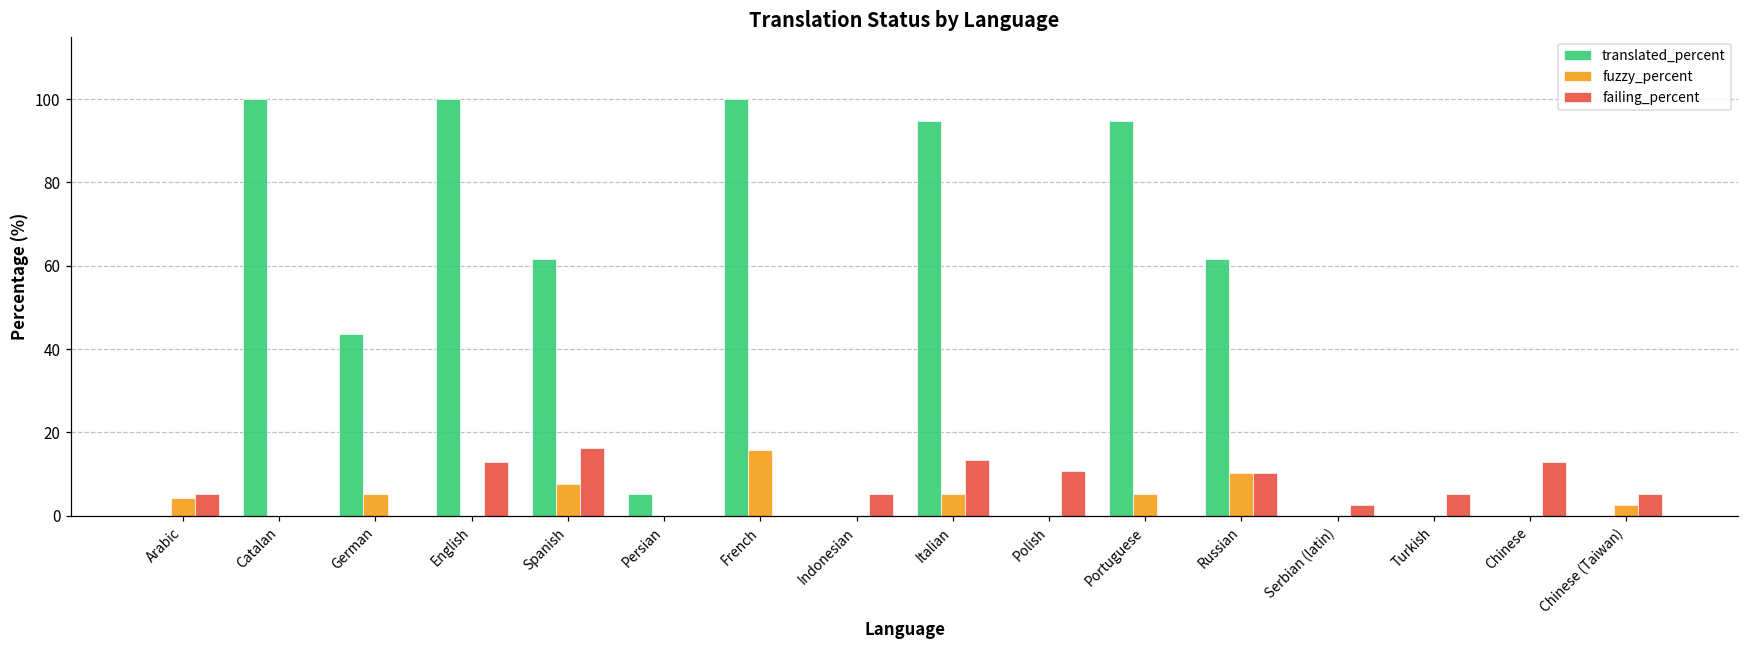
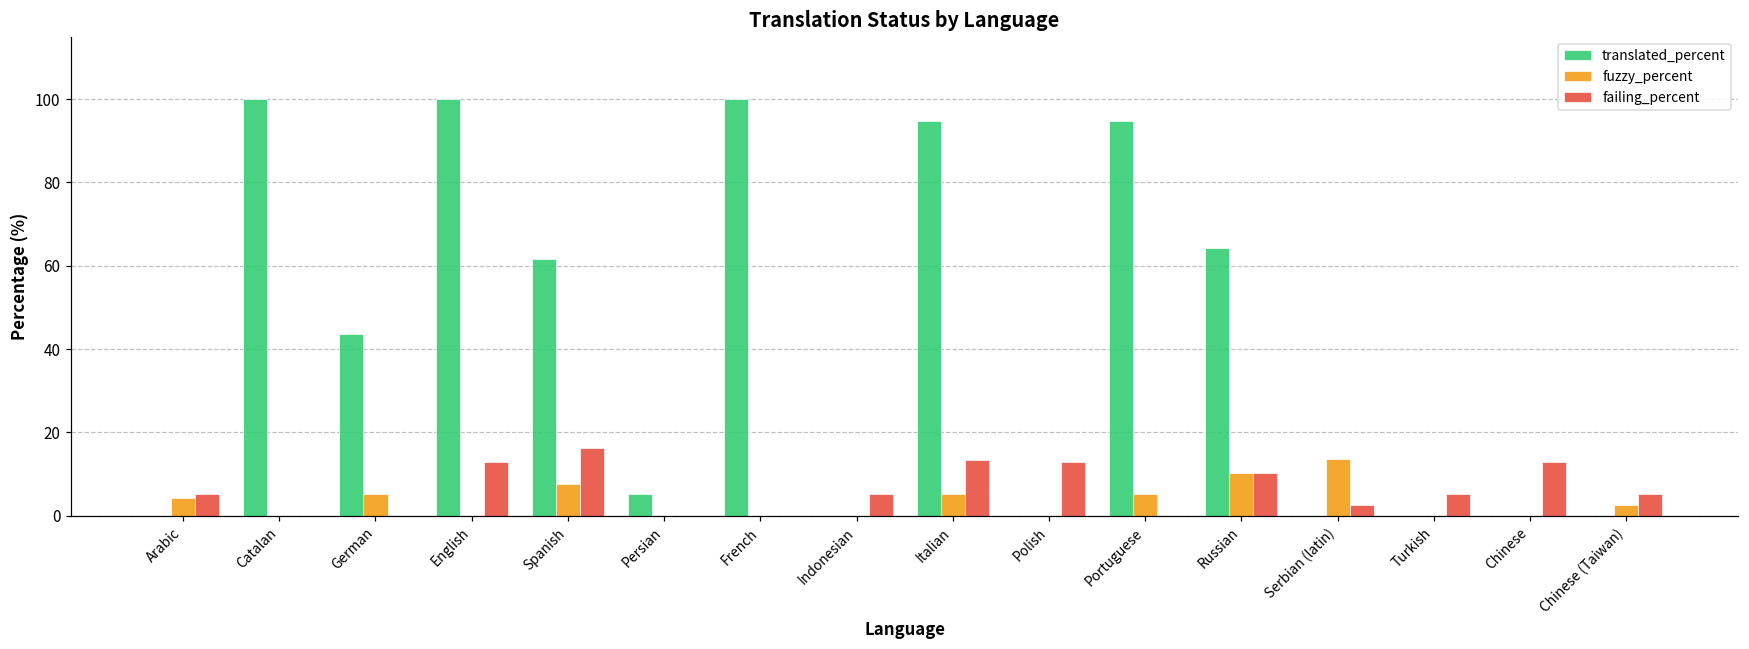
  {
    "translated_percent": {
      "Arabic": 0,
      "Catalan": 100,
      "German": 44,
      "English": 100,
      "Spanish": 62,
      "Persian": 5,
      "French": 100,
      "Indonesian": 0,
      "Italian": 95,
      "Polish": 0,
      "Portuguese": 95,
-     "Russian": 62,
+     "Russian": 64,
      "Serbian (latin)": 0,
      "Turkish": 0,
      "Chinese": 0,
      "Chinese (Taiwan)": 0
    },
    "fuzzy_percent": {
      "Arabic": 4,
      "Catalan": 0,
      "German": 5,
      "English": 0,
      "Spanish": 8,
      "Persian": 0,
-     "French": 16,
+     "French": 0,
      "Indonesian": 0,
      "Italian": 5,
      "Polish": 0,
      "Portuguese": 5,
      "Russian": 10,
-     "Serbian (latin)": 0,
+     "Serbian (latin)": 14,
      "Turkish": 0,
      "Chinese": 0,
      "Chinese (Taiwan)": 3
    },
    "failing_percent": {
      "Arabic": 5,
      "Catalan": 0,
      "German": 0,
      "English": 13,
      "Spanish": 16,
      "Persian": 0,
      "French": 0,
      "Indonesian": 5,
      "Italian": 13,
-     "Polish": 11,
+     "Polish": 13,
      "Portuguese": 0,
      "Russian": 10,
      "Serbian (latin)": 3,
      "Turkish": 5,
      "Chinese": 13,
      "Chinese (Taiwan)": 5
    }
  }
